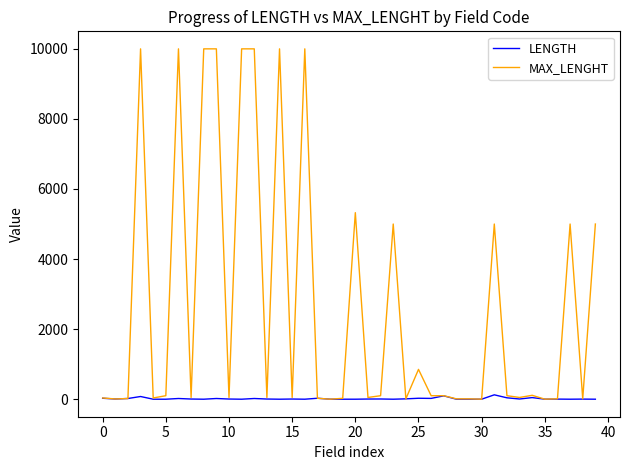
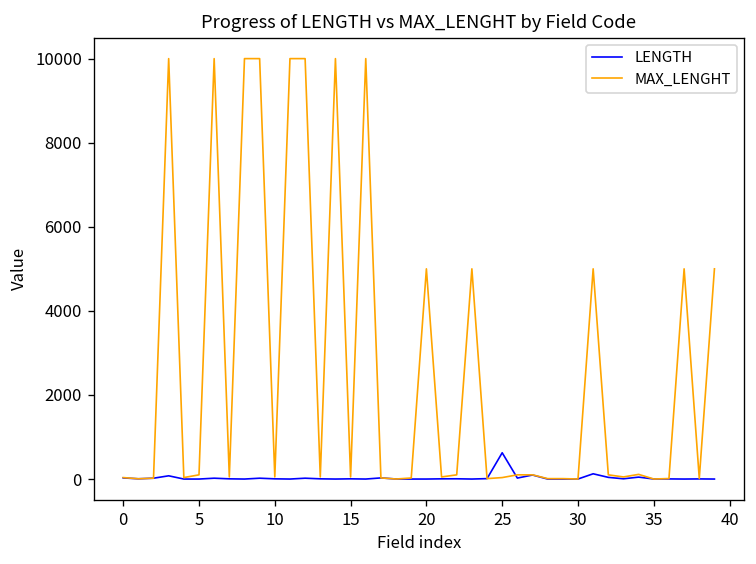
  {
    "LENGTH": {
      "5": 0,
      "20": 0,
-     "25": 0
+     "25": 600
    },
    "MAX_LENGHT": {
      "5": 100,
-     "20": 5300,
-     "25": 900
+     "20": 5000,
+     "25": 0
    }
  }
